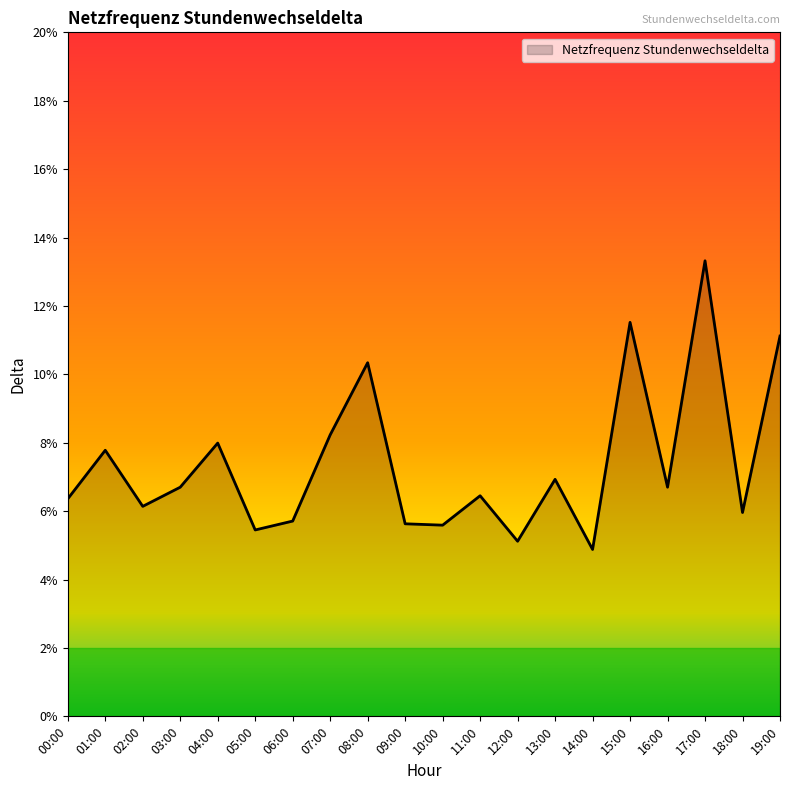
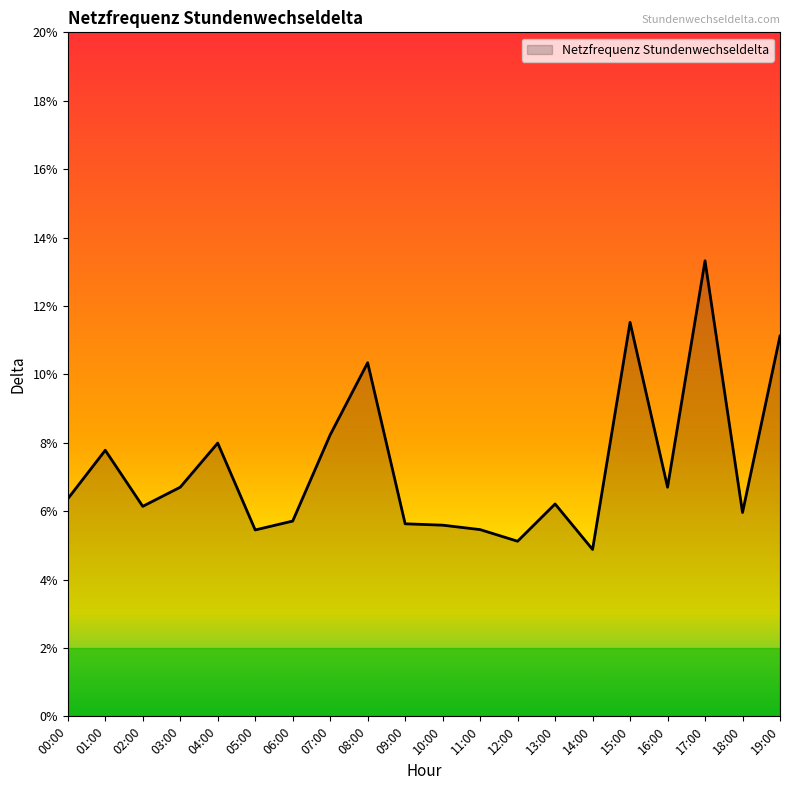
  {
    "00:00": "6.4%",
    "01:00": "7.8%",
    "02:00": "6.1%",
    "03:00": "6.7%",
    "04:00": "8.0%",
    "05:00": "5.5%",
    "06:00": "5.7%",
    "07:00": "8.2%",
    "08:00": "10.3%",
    "09:00": "5.6%",
    "10:00": "5.6%",
-   "11:00": "6.5%",
+   "11:00": "5.5%",
    "12:00": "5.1%",
-   "13:00": "6.9%",
+   "13:00": "6.2%",
    "14:00": "4.9%",
    "15:00": "11.5%",
    "16:00": "6.7%",
    "17:00": "13.3%",
    "18:00": "6.0%",
    "19:00": "11.1%"
  }
